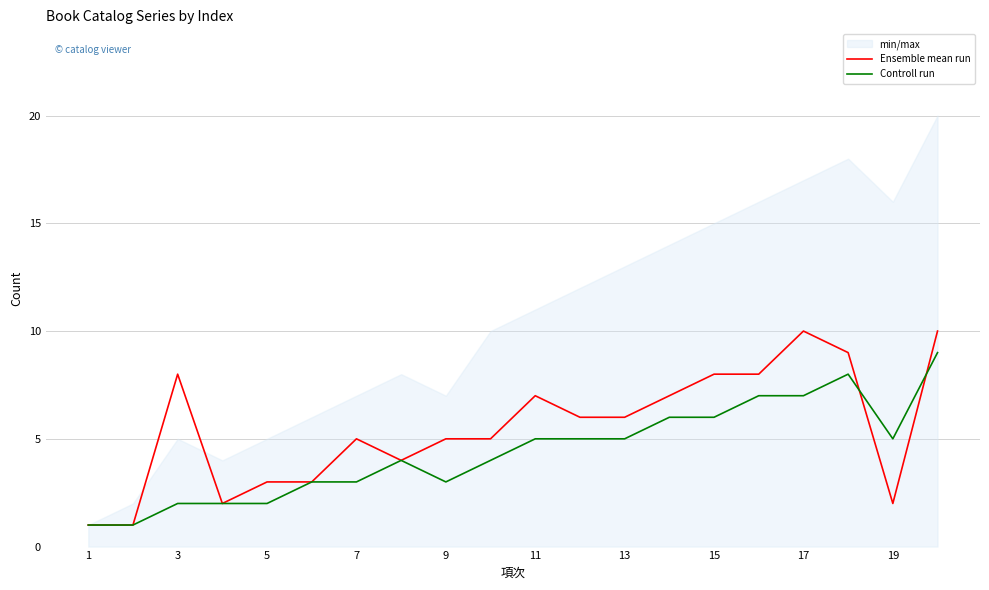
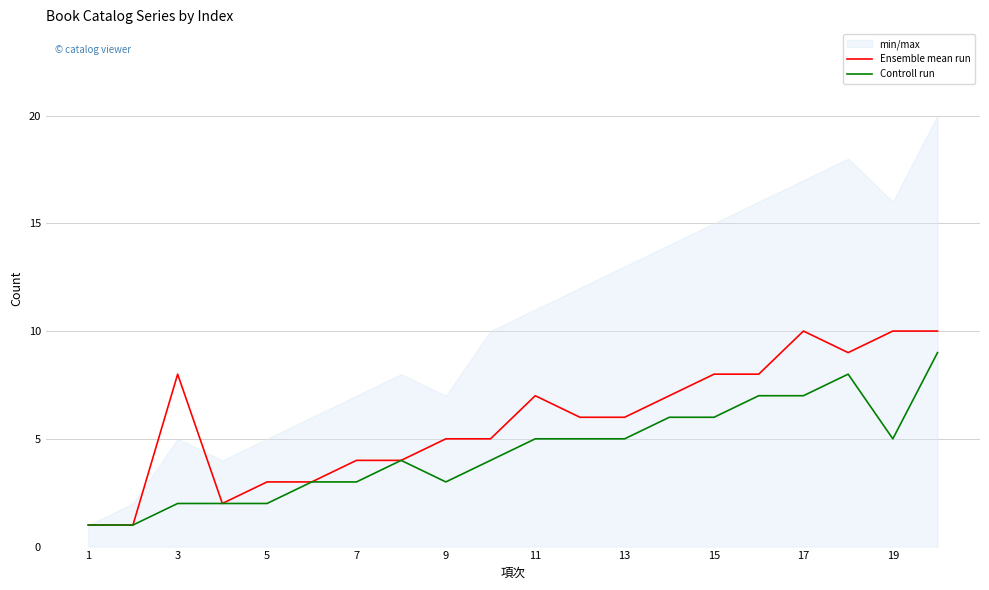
  {
    "Ensemble mean run": {
      "3": 8,
      "5": 3,
-     "7": 5,
+     "7": 4,
      "9": 5,
      "11": 7,
      "13": 6,
      "15": 8,
      "17": 10,
-     "19": 2
+     "19": 10
    },
    "min/max": {
      "3": 5,
      "5": 5,
      "7": 7,
      "9": 7,
      "11": 11,
      "13": 13,
      "15": 15,
      "17": 17,
      "19": 16
    },
    "Controll run": {
      "3": 2,
      "5": 2,
      "7": 3,
      "9": 3,
      "11": 5,
      "13": 5,
      "15": 6,
      "17": 7,
      "19": 5
    }
  }
